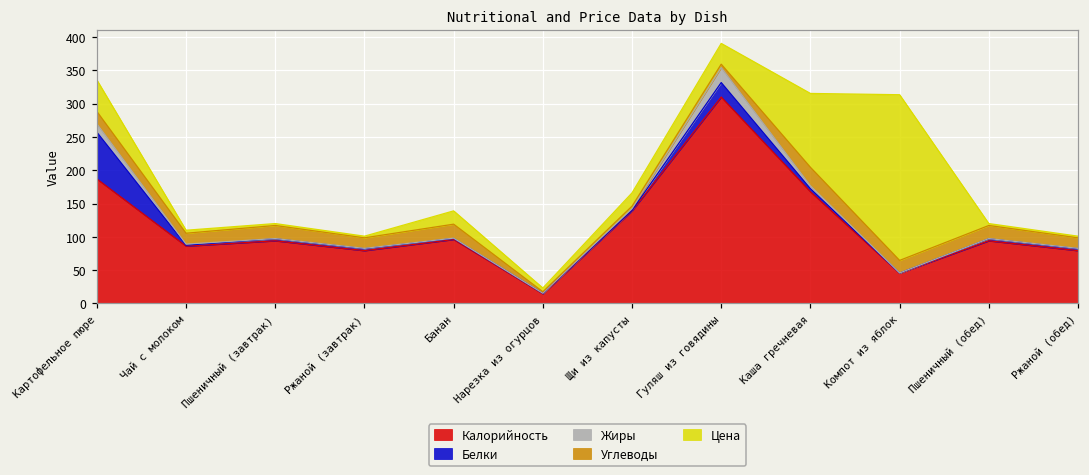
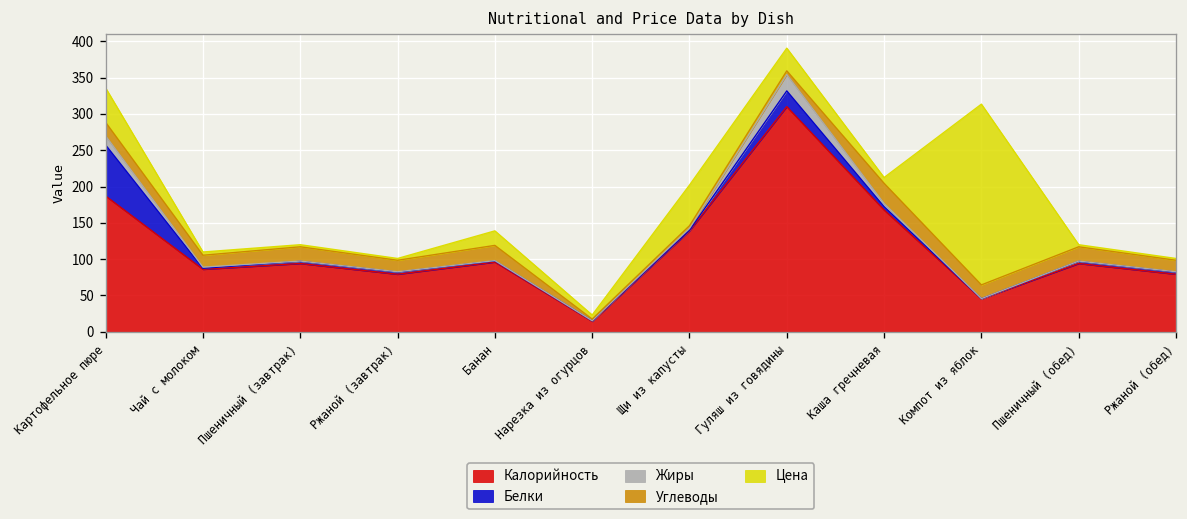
  {
    "Калорийность": {
      "Картофельное пюре": 190,
      "Гуляш из говядины": 310,
      "Каша гречневая": 170
    },
    "Белки": {
      "Картофельное пюре": 70,
      "Гуляш из говядины": 20,
      "Каша гречневая": 0
    },
    "Жиры": {
      "Картофельное пюре": 10,
      "Гуляш из говядины": 20,
      "Каша гречневая": 0
    },
    "Углеводы": {
      "Картофельное пюре": 20,
      "Чай с молоком": 20,
      "Банан": 20,
      "Гуляш из говядины": 10,
      "Каша гречневая": 30,
      "Компот из яблок": 20
    },
    "Цена": {
      "Картофельное пюре": 50,
      "Чай с молоком": 0,
      "Банан": 20,
      "Нарезка из огурцов": 10,
-     "Щи из капусты": 20,
+     "Щи из капусты": 60,
      "Гуляш из говядины": 30,
-     "Каша гречневая": 110,
+     "Каша гречневая": 10,
      "Компот из яблок": 250
    }
  }
